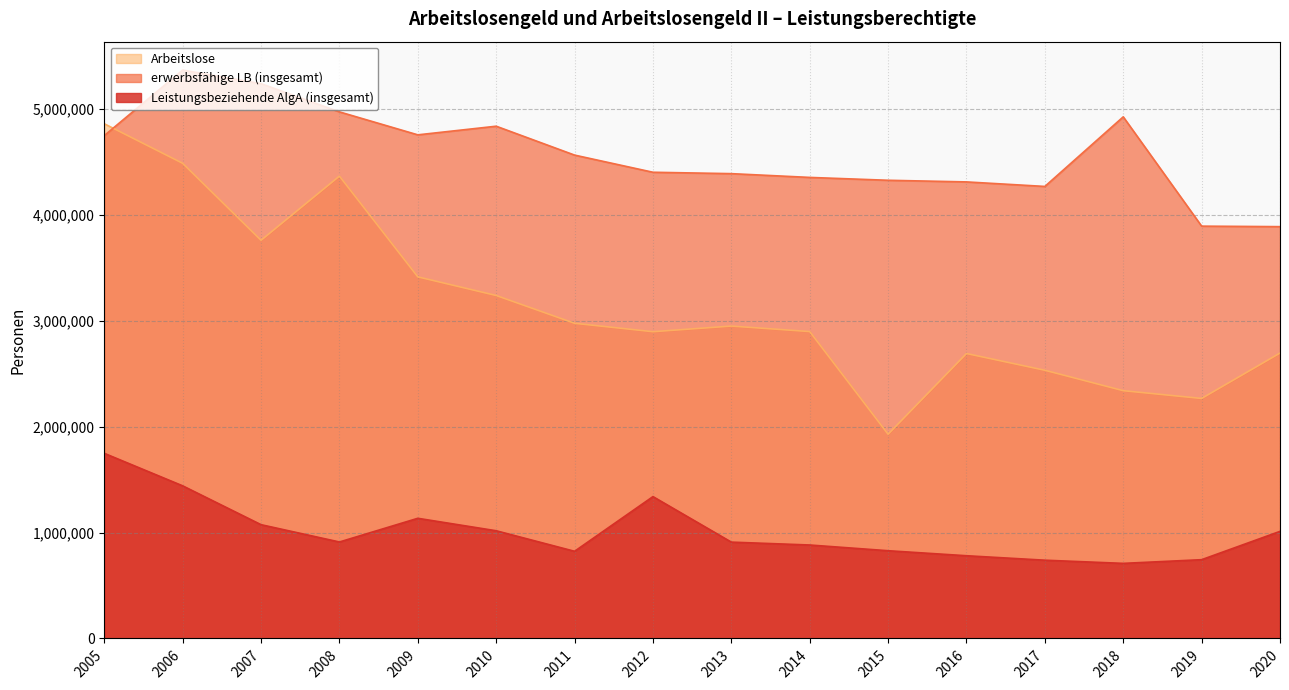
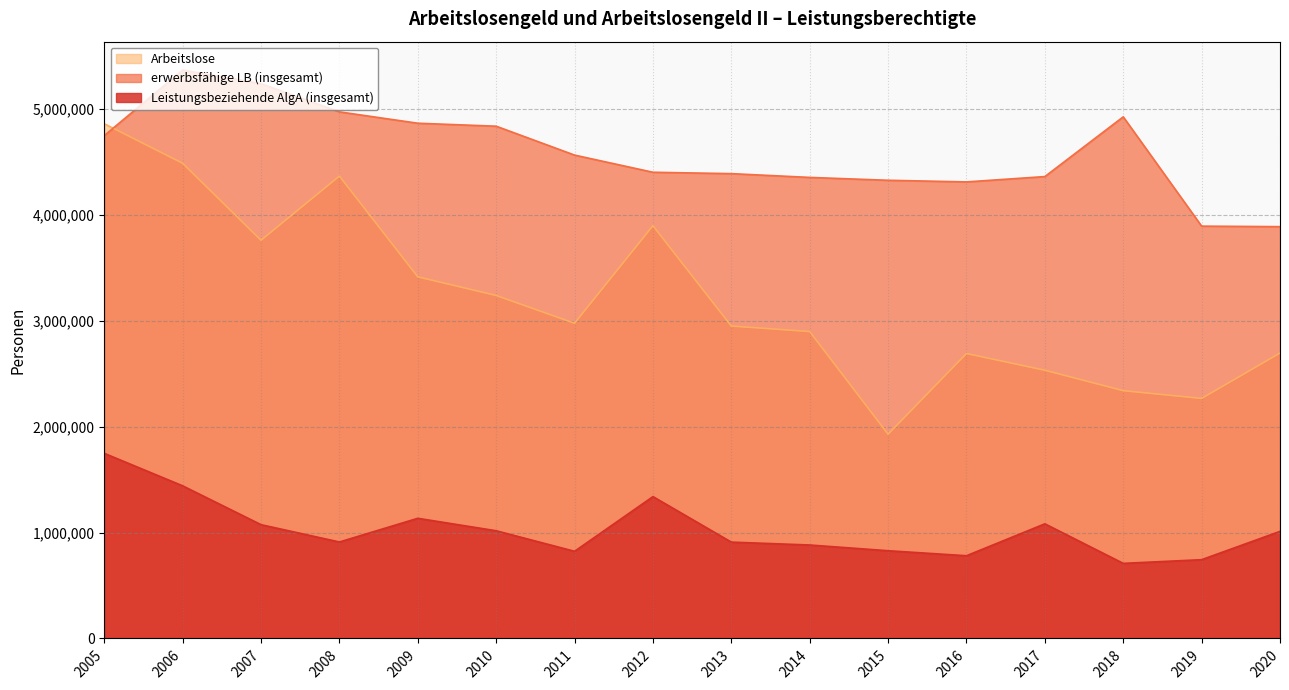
  {
    "Arbeitslose": {
      "2005": "4,860,000",
      "2006": "4,490,000",
      "2007": "3,760,000",
      "2008": "4,370,000",
      "2009": "3,410,000",
      "2010": "3,240,000",
      "2011": "2,980,000",
-     "2012": "2,900,000",
+     "2012": "3,900,000",
      "2013": "2,950,000",
      "2014": "2,900,000",
      "2015": "1,930,000",
      "2016": "2,690,000",
      "2017": "2,530,000",
      "2018": "2,340,000",
      "2019": "2,270,000",
      "2020": "2,700,000"
    },
    "erwerbsfähige LB (insgesamt)": {
      "2005": "4,750,000",
      "2008": "4,970,000",
-     "2009": "4,760,000",
+     "2009": "4,870,000",
      "2010": "4,840,000",
      "2011": "4,560,000",
      "2012": "4,400,000",
      "2013": "4,390,000",
      "2014": "4,350,000",
      "2015": "4,330,000",
      "2016": "4,310,000",
-     "2017": "4,270,000",
+     "2017": "4,360,000",
      "2018": "4,930,000",
      "2019": "3,890,000",
      "2020": "3,890,000"
    },
    "Leistungsbeziehende AlgA (insgesamt)": {
      "2005": "1,750,000",
      "2006": "1,440,000",
      "2007": "1,070,000",
      "2008": "910,000",
      "2009": "1,130,000",
      "2010": "1,020,000",
      "2011": "820,000",
      "2012": "1,340,000",
      "2013": "910,000",
      "2014": "880,000",
      "2015": "830,000",
      "2016": "780,000",
-     "2017": "740,000",
+     "2017": "1,080,000",
      "2018": "710,000",
      "2019": "740,000",
      "2020": "1,010,000"
    }
  }
